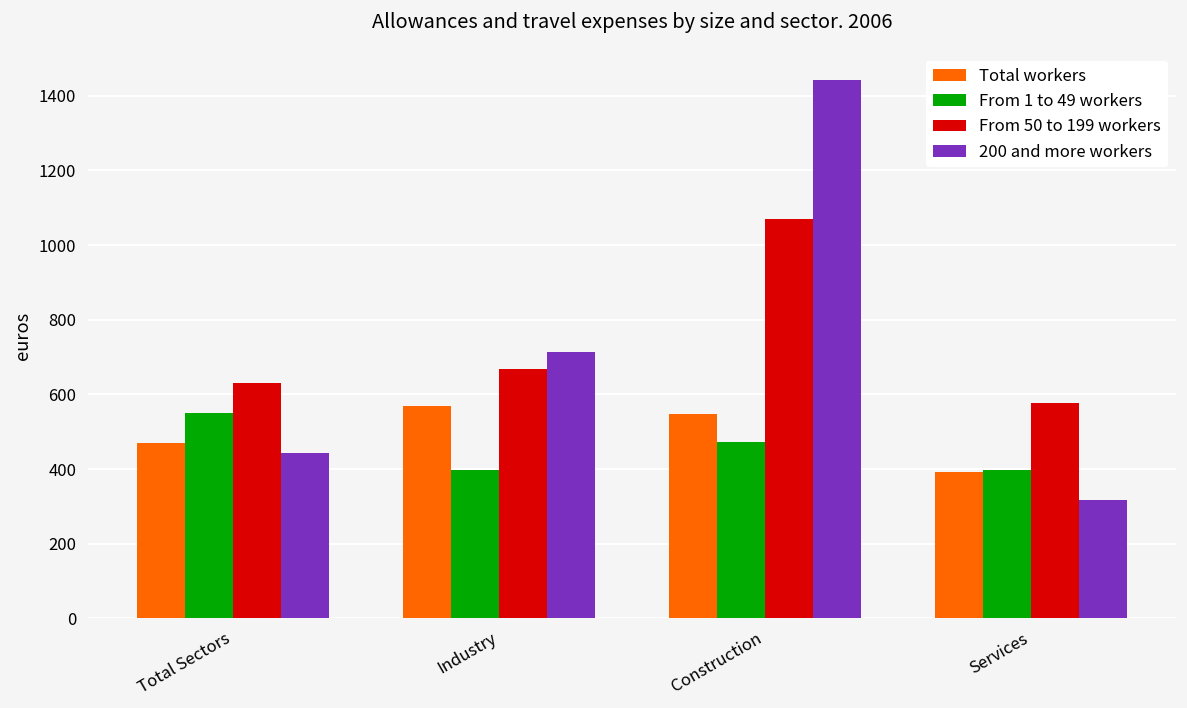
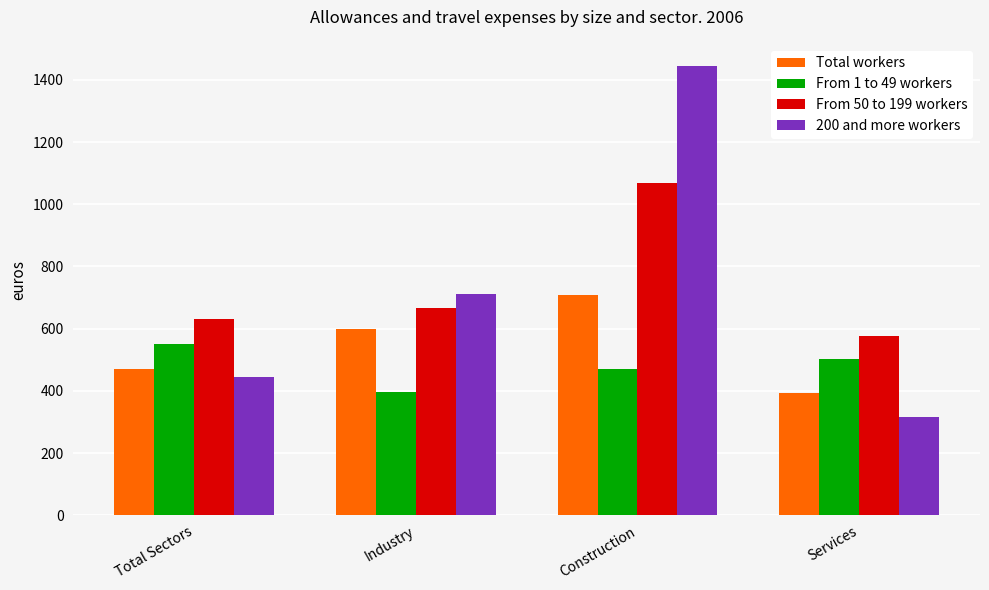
  {
    "Total workers": {
      "Total Sectors": 470,
-     "Industry": 570,
-     "Construction": 550,
+     "Industry": 600,
+     "Construction": 710,
      "Services": 390
    },
    "From 1 to 49 workers": {
      "Total Sectors": 550,
      "Industry": 400,
      "Construction": 470,
-     "Services": 400
+     "Services": 500
    },
    "From 50 to 199 workers": {
      "Total Sectors": 630,
      "Industry": 670,
      "Construction": 1070,
      "Services": 580
    },
    "200 and more workers": {
      "Total Sectors": 440,
      "Industry": 710,
      "Construction": 1440,
      "Services": 320
    }
  }
